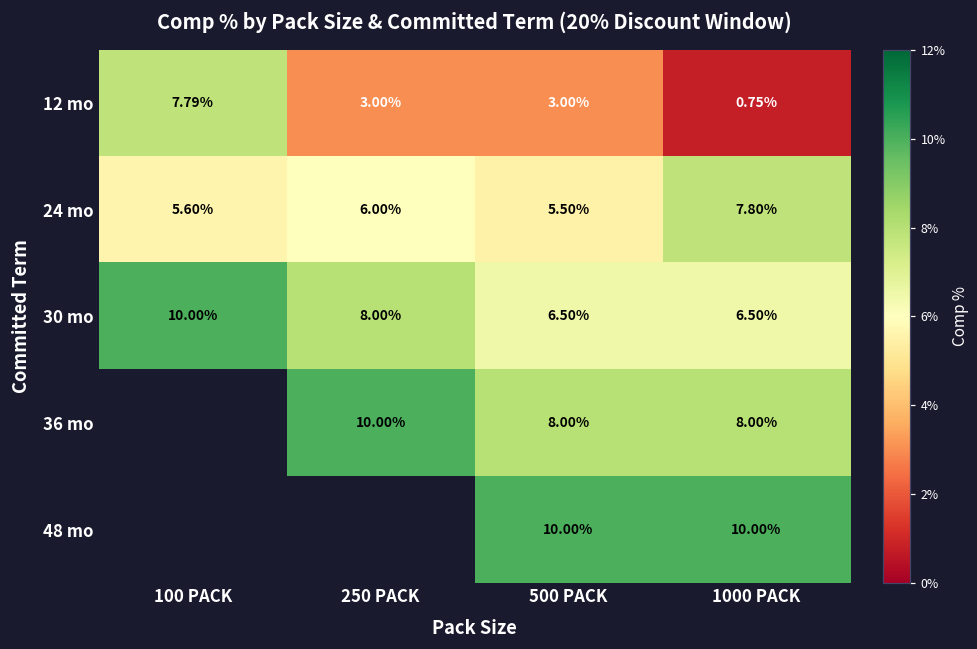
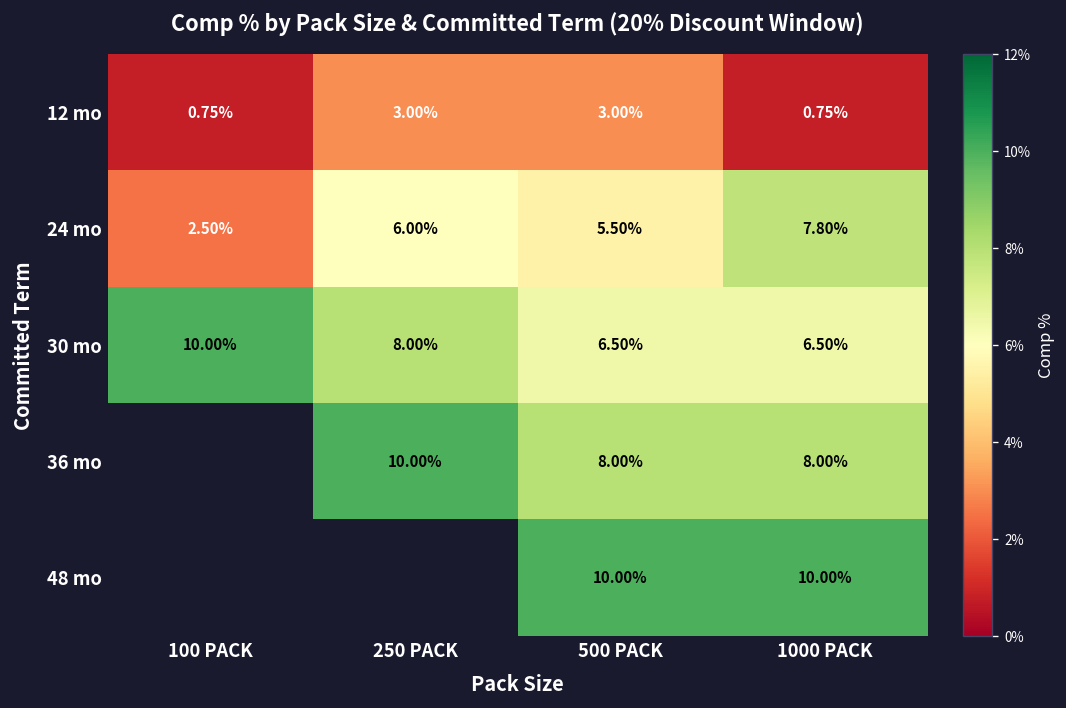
  {
    "12 mo": {
-     "100 PACK": "7.79%",
+     "100 PACK": "0.75%",
      "250 PACK": "3.00%",
      "500 PACK": "3.00%",
      "1000 PACK": "0.75%"
    },
    "24 mo": {
-     "100 PACK": "5.60%",
+     "100 PACK": "2.50%",
      "250 PACK": "6.00%",
      "500 PACK": "5.50%",
      "1000 PACK": "7.80%"
    },
    "30 mo": {
      "100 PACK": "10.00%",
      "250 PACK": "8.00%",
      "500 PACK": "6.50%",
      "1000 PACK": "6.50%"
    },
    "36 mo": {
      "250 PACK": "10.00%",
      "500 PACK": "8.00%",
      "1000 PACK": "8.00%"
    },
    "48 mo": {
      "500 PACK": "10.00%",
      "1000 PACK": "10.00%"
    }
  }
